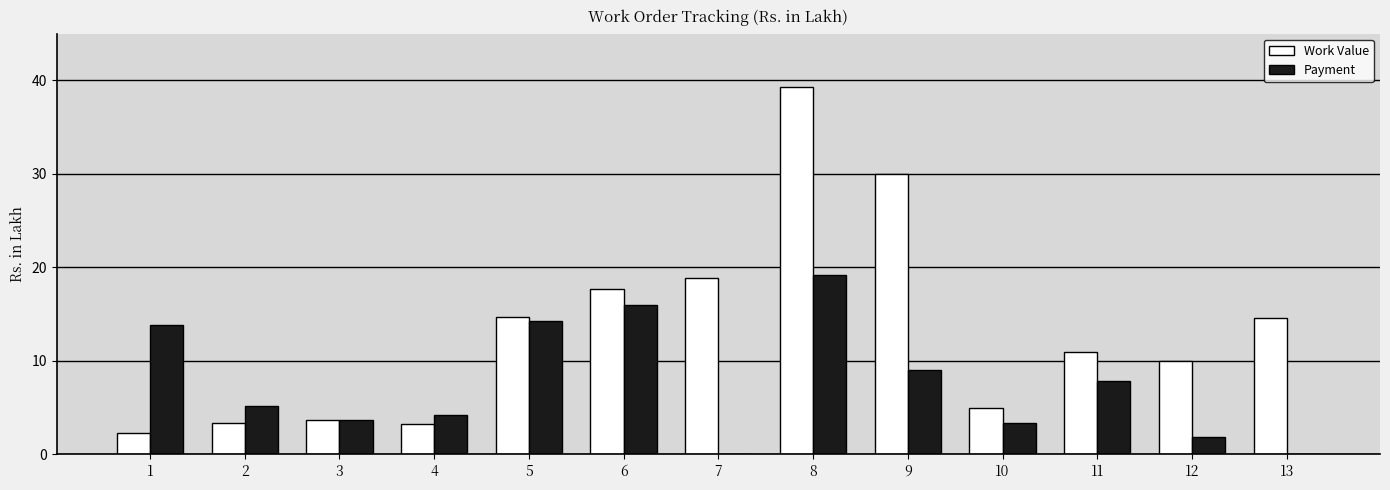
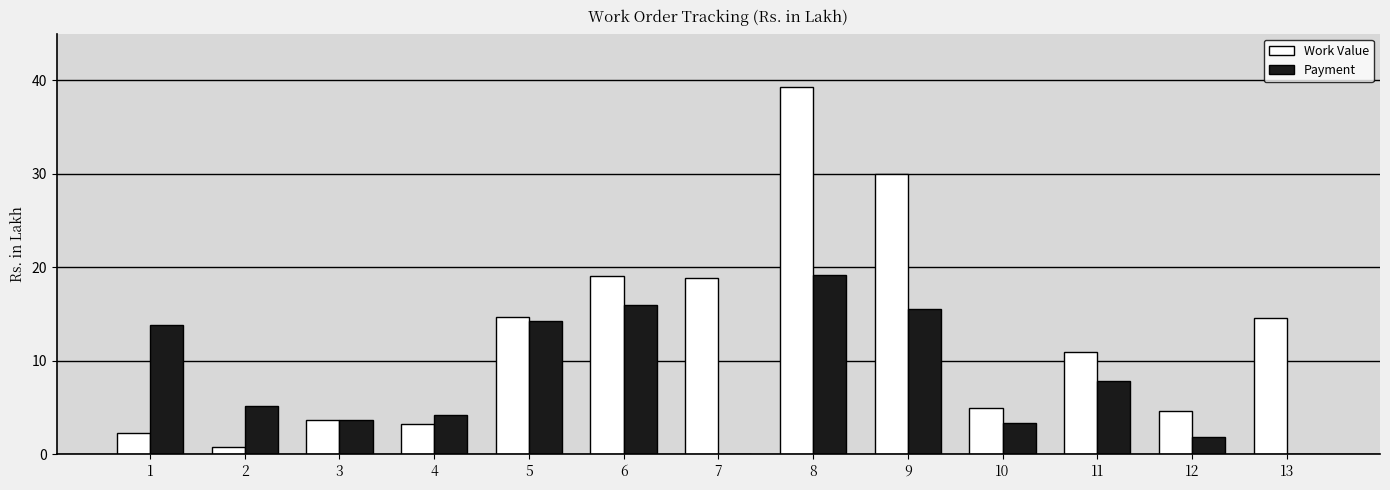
  {
    "Work Value": {
      "1": 2,
-     "2": 3,
+     "2": 1,
      "3": 4,
      "4": 3,
      "5": 15,
-     "6": 18,
+     "6": 19,
      "7": 19,
      "8": 39,
      "9": 30,
      "10": 5,
      "11": 11,
-     "12": 10,
+     "12": 5,
      "13": 15
    },
    "Payment": {
      "1": 14,
      "2": 5,
      "3": 4,
      "4": 4,
      "5": 14,
      "6": 16,
      "7": 0,
      "8": 19,
-     "9": 9,
+     "9": 16,
      "10": 3,
      "11": 8,
      "12": 2,
      "13": 0
    }
  }
